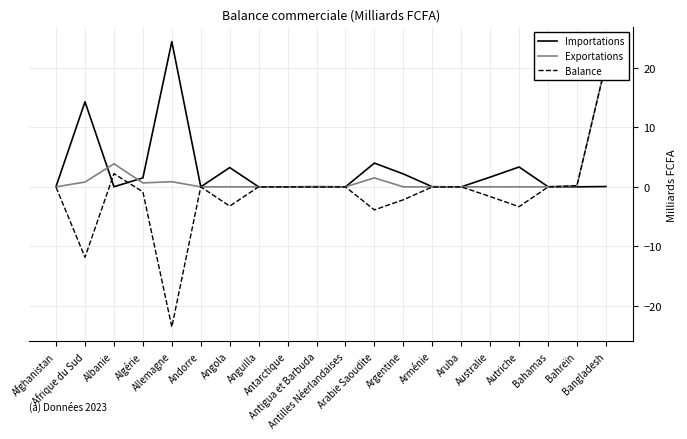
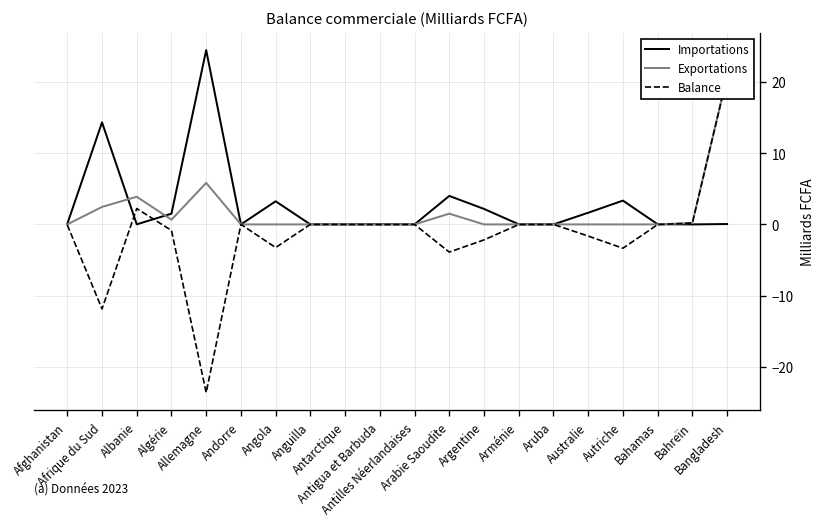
  {
    "Exportations": {
-     "Afrique du Sud": 1,
+     "Afrique du Sud": 2,
      "Albanie": 4,
      "Algérie": 1,
-     "Allemagne": 1,
+     "Allemagne": 6,
      "Angola": 0,
      "Arabie Saoudite": 2,
      "Argentine": 0,
      "Australie": 0,
      "Autriche": 0
    }
  }
